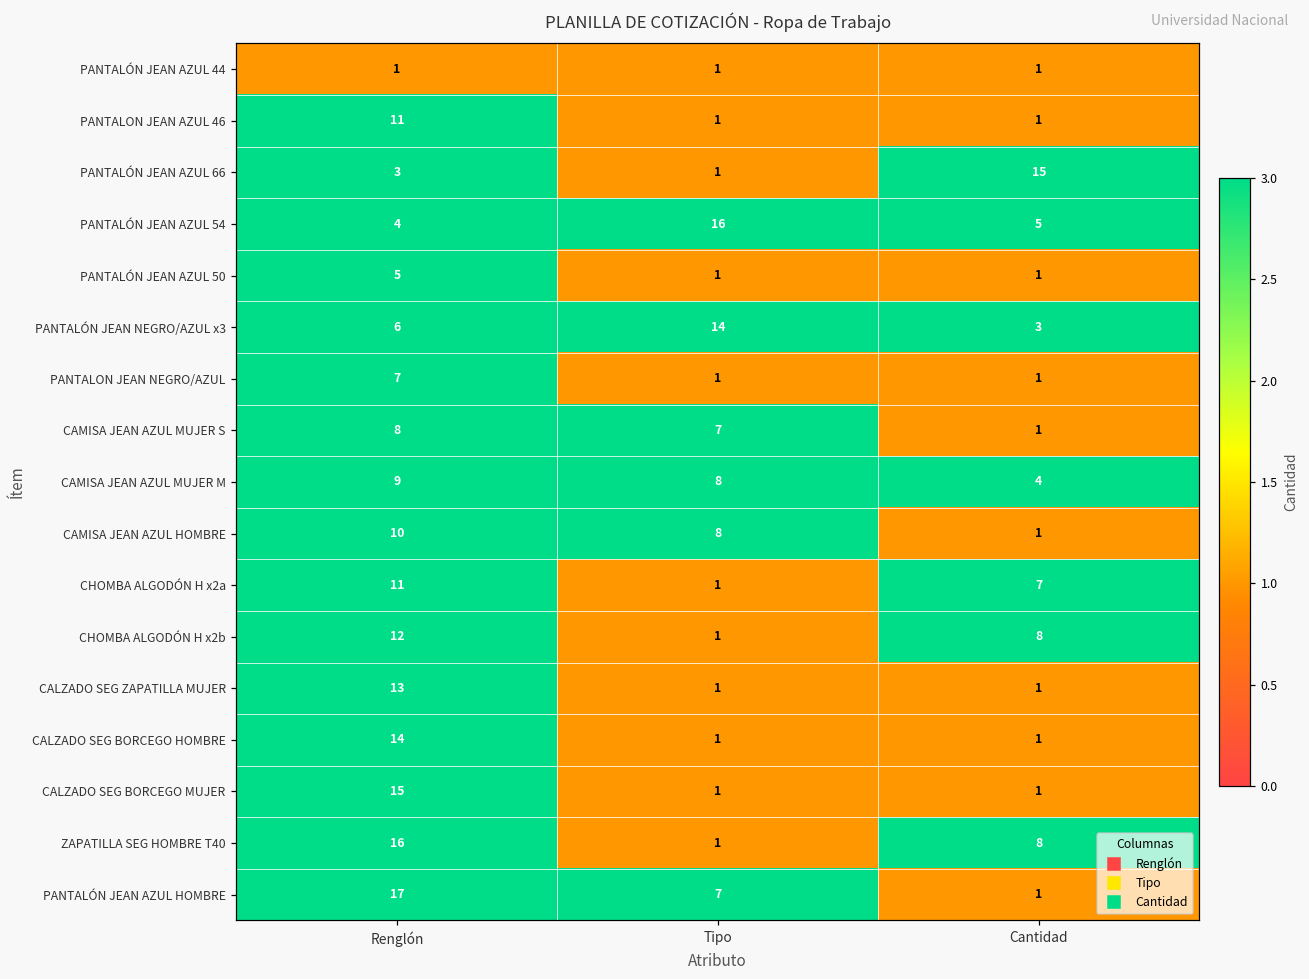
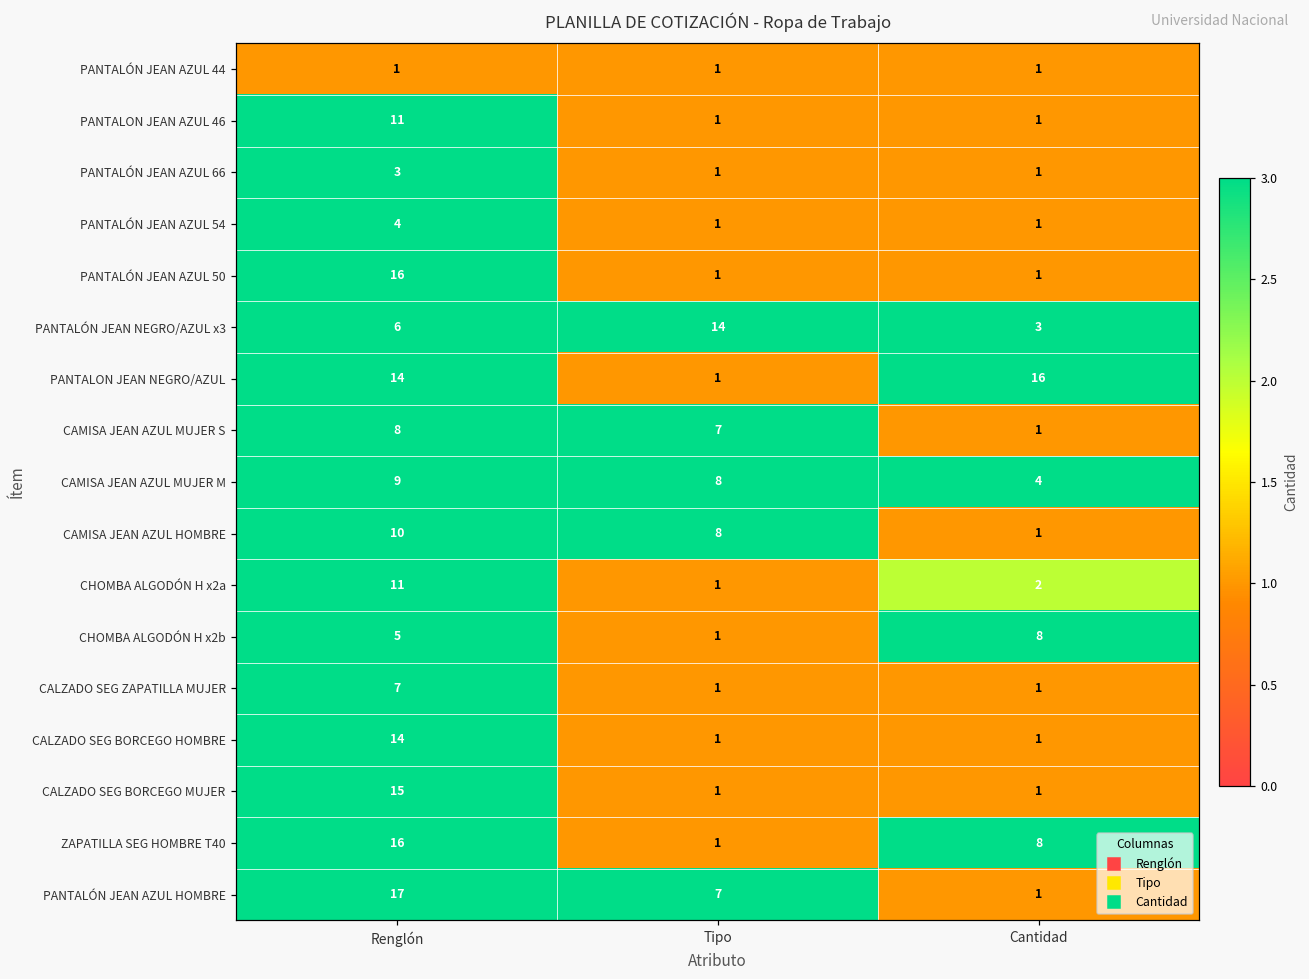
  {
    "PANTALÓN JEAN AZUL 44": {
      "Renglón": 1,
      "Tipo": 1,
      "Cantidad": 1
    },
    "PANTALON JEAN AZUL 46": {
      "Renglón": 11,
      "Tipo": 1,
      "Cantidad": 1
    },
    "PANTALÓN JEAN AZUL 66": {
      "Renglón": 3,
      "Tipo": 1,
-     "Cantidad": 15
+     "Cantidad": 1
    },
    "PANTALÓN JEAN AZUL 54": {
      "Renglón": 4,
-     "Tipo": 16,
-     "Cantidad": 5
+     "Tipo": 1,
+     "Cantidad": 1
    },
    "PANTALÓN JEAN AZUL 50": {
-     "Renglón": 5,
+     "Renglón": 16,
      "Tipo": 1,
      "Cantidad": 1
    },
    "PANTALÓN JEAN NEGRO/AZUL x3": {
      "Renglón": 6,
      "Tipo": 14,
      "Cantidad": 3
    },
    "PANTALON JEAN NEGRO/AZUL": {
-     "Renglón": 7,
+     "Renglón": 14,
      "Tipo": 1,
-     "Cantidad": 1
+     "Cantidad": 16
    },
    "CAMISA JEAN AZUL MUJER S": {
      "Renglón": 8,
      "Tipo": 7,
      "Cantidad": 1
    },
    "CAMISA JEAN AZUL MUJER M": {
      "Renglón": 9,
      "Tipo": 8,
      "Cantidad": 4
    },
    "CAMISA JEAN AZUL HOMBRE": {
      "Renglón": 10,
      "Tipo": 8,
      "Cantidad": 1
    },
    "CHOMBA ALGODÓN H x2a": {
      "Renglón": 11,
      "Tipo": 1,
-     "Cantidad": 7
+     "Cantidad": 2
    },
    "CHOMBA ALGODÓN H x2b": {
-     "Renglón": 12,
+     "Renglón": 5,
      "Tipo": 1,
      "Cantidad": 8
    },
    "CALZADO SEG ZAPATILLA MUJER": {
-     "Renglón": 13,
+     "Renglón": 7,
      "Tipo": 1,
      "Cantidad": 1
    },
    "CALZADO SEG BORCEGO HOMBRE": {
      "Renglón": 14,
      "Tipo": 1,
      "Cantidad": 1
    },
    "CALZADO SEG BORCEGO MUJER": {
      "Renglón": 15,
      "Tipo": 1,
      "Cantidad": 1
    },
    "ZAPATILLA SEG HOMBRE T40": {
      "Renglón": 16,
      "Tipo": 1,
      "Cantidad": 8
    },
    "PANTALÓN JEAN AZUL HOMBRE": {
      "Renglón": 17,
      "Tipo": 7,
      "Cantidad": 1
    }
  }
